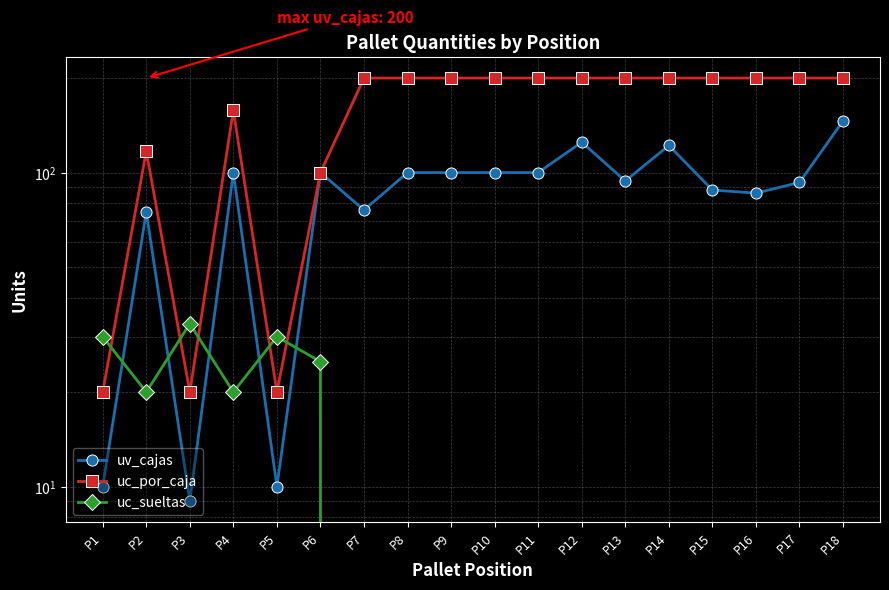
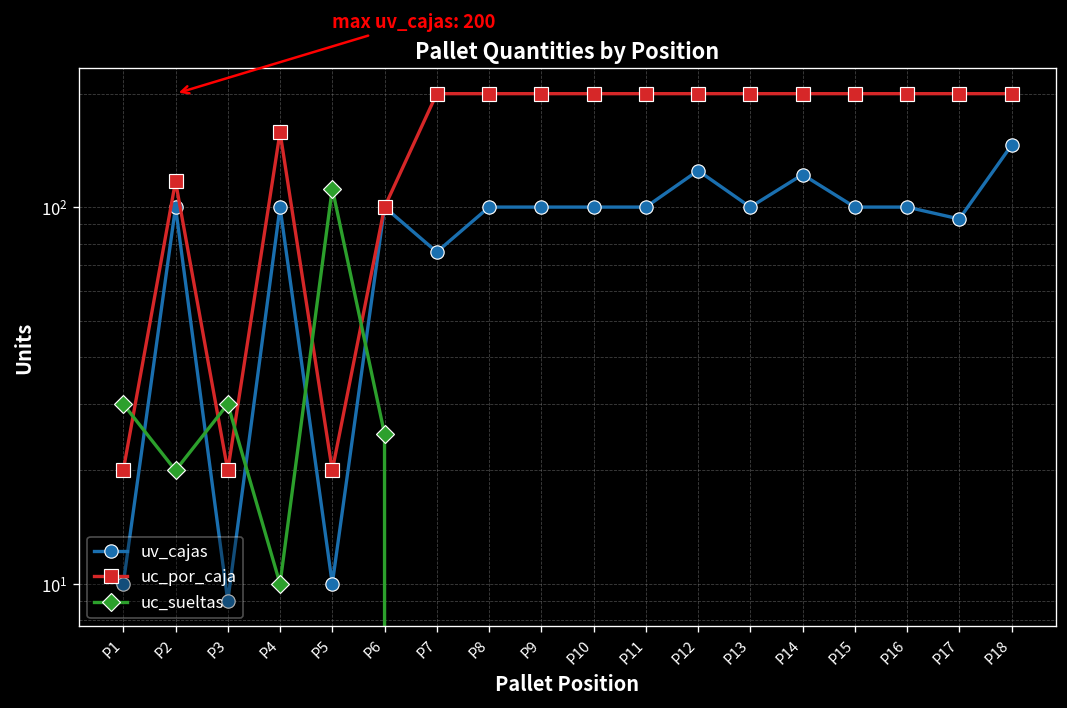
  {
    "uv_cajas": {
-     "P2": 75,
+     "P2": 100,
      "P4": 100,
      "P5": 10,
      "P7": 76,
      "P8": 100,
      "P9": 100,
      "P10": 100,
      "P11": 100,
      "P12": 125,
-     "P13": 94,
+     "P13": 100,
      "P14": 122,
-     "P15": 88,
-     "P16": 86,
+     "P15": 100,
+     "P16": 100,
      "P17": 93,
      "P18": 150
    },
    "uc_por_caja": {
      "P1": 20,
      "P2": 117,
      "P3": 20,
      "P4": 160,
      "P5": 20,
      "P9": 200,
      "P10": 200,
      "P11": 200,
      "P12": 200,
      "P13": 200,
      "P14": 200,
      "P15": 200,
      "P16": 200,
      "P17": 200,
      "P18": 200
    },
    "uc_sueltas": {
      "P1": 30,
      "P2": 20,
-     "P3": 33,
-     "P4": 20,
-     "P5": 30,
+     "P3": 30,
+     "P4": 10,
+     "P5": 112,
      "P6": 25
    }
  }
